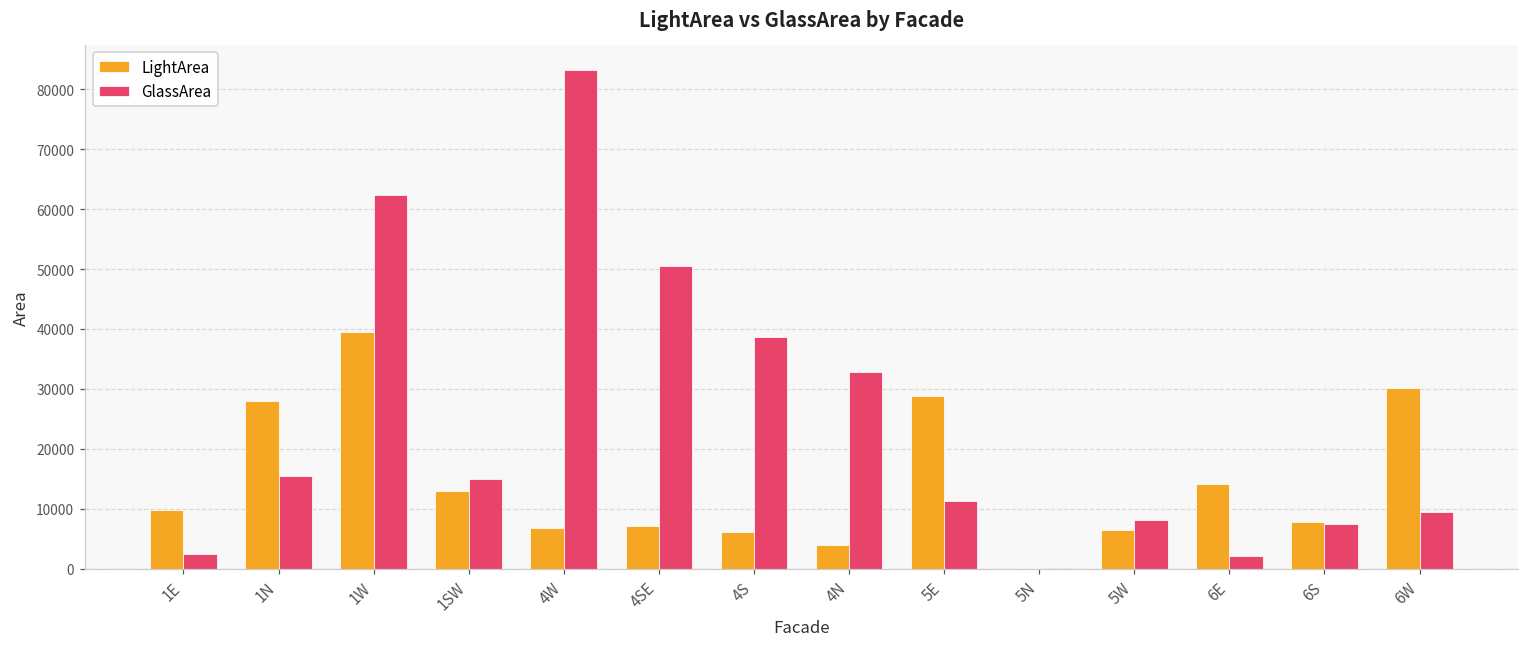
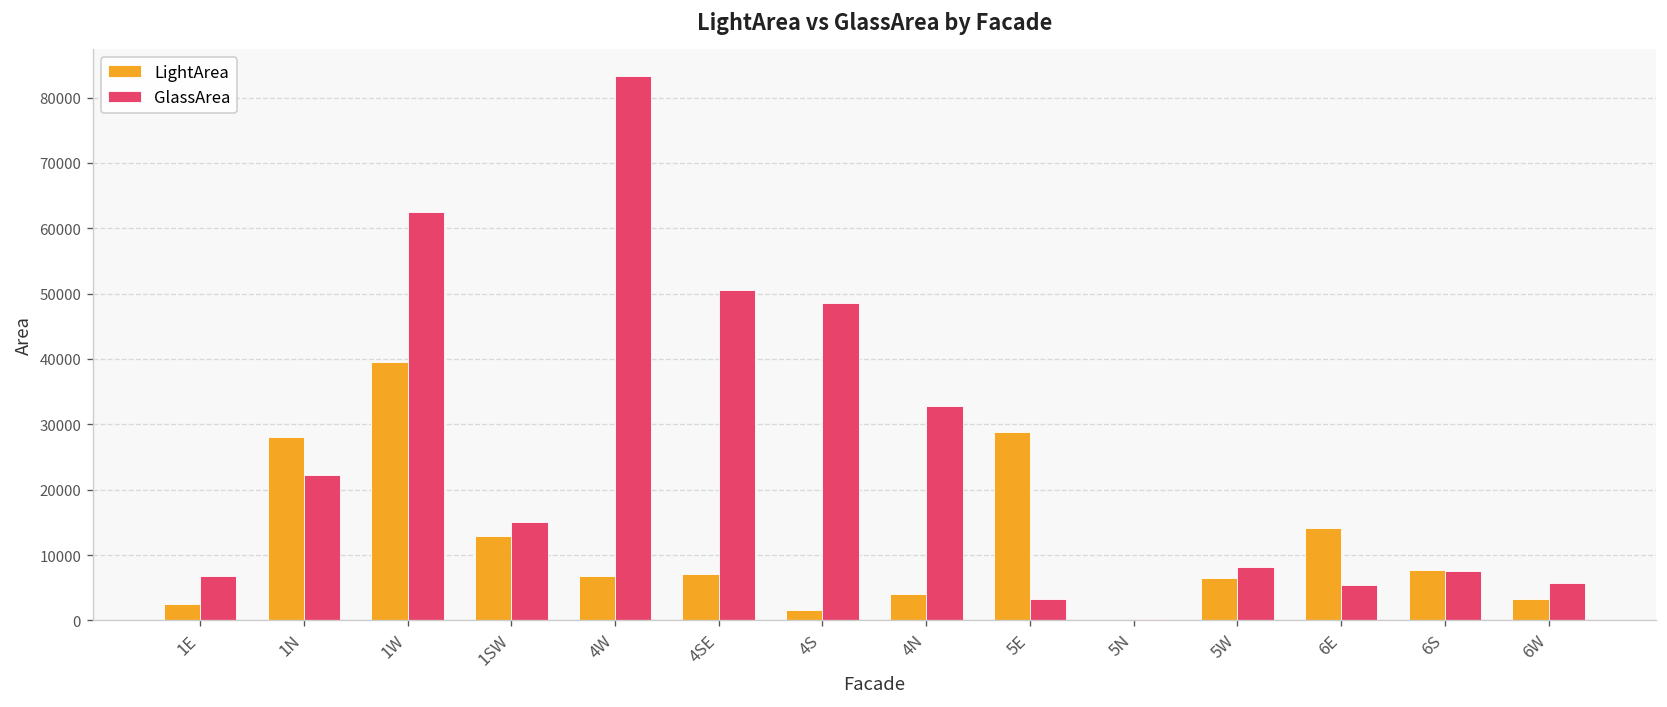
  {
    "LightArea": {
-     "1E": 10000,
+     "1E": 3000,
      "1N": 28000,
      "1W": 40000,
      "1SW": 13000,
      "4W": 7000,
      "4SE": 7000,
-     "4S": 6000,
+     "4S": 2000,
      "4N": 4000,
      "5E": 29000,
      "5N": 0,
      "5W": 6000,
      "6E": 14000,
      "6S": 8000,
-     "6W": 30000
+     "6W": 3000
    },
    "GlassArea": {
-     "1E": 3000,
-     "1N": 16000,
+     "1E": 7000,
+     "1N": 22000,
      "1W": 62000,
      "1SW": 15000,
      "4W": 83000,
      "4SE": 51000,
-     "4S": 39000,
+     "4S": 48000,
      "4N": 33000,
-     "5E": 11000,
+     "5E": 3000,
      "5W": 8000,
-     "6E": 2000,
+     "6E": 5000,
      "6S": 8000,
-     "6W": 9000
+     "6W": 6000
    }
  }
